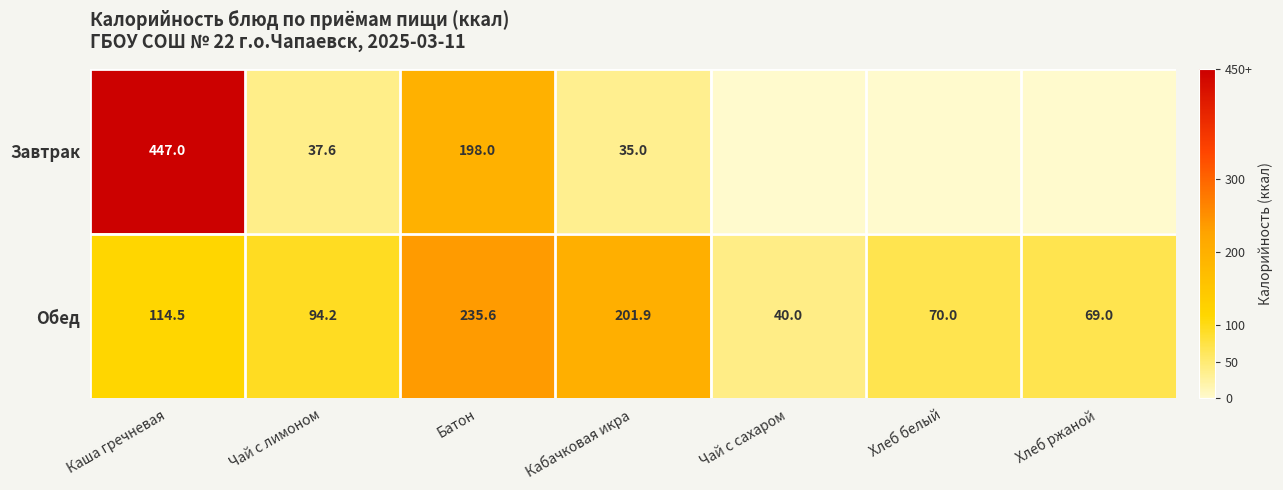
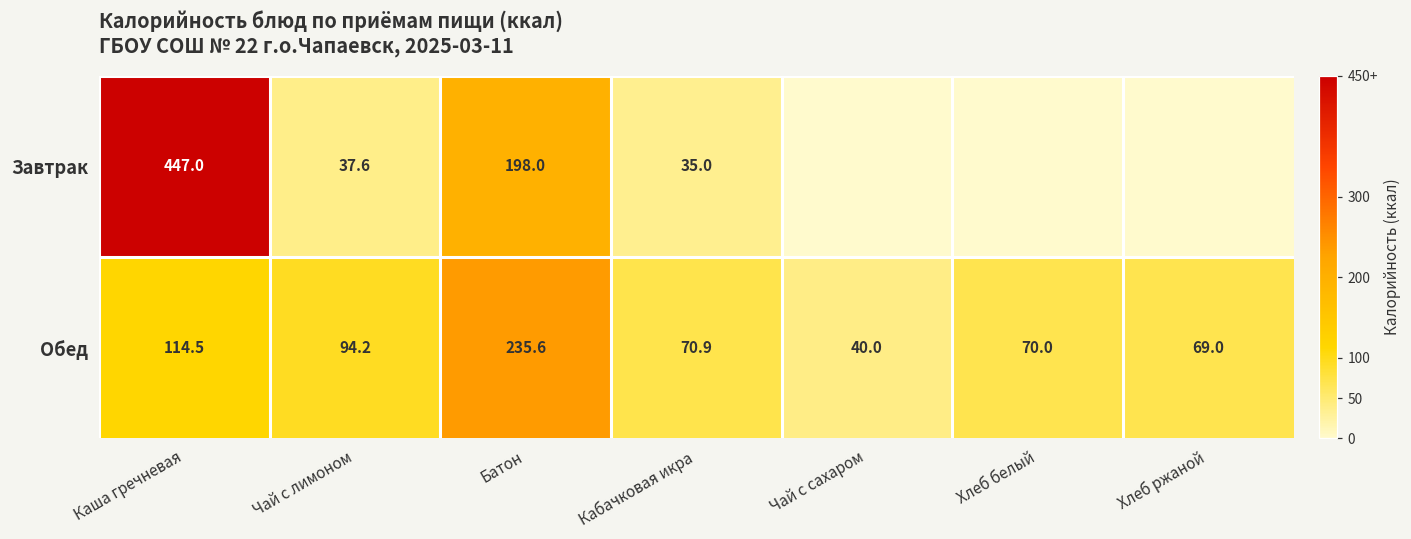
  {
    "Завтрак": {
      "Каша гречневая": 447.0,
      "Чай с лимоном": 37.6,
      "Батон": 198.0,
      "Кабачковая икра": 35.0
    },
    "Обед": {
      "Каша гречневая": 114.5,
      "Чай с лимоном": 94.2,
      "Батон": 235.6,
-     "Кабачковая икра": 201.9,
+     "Кабачковая икра": 70.9,
      "Чай с сахаром": 40.0,
      "Хлеб белый": 70.0,
      "Хлеб ржаной": 69.0
    }
  }
